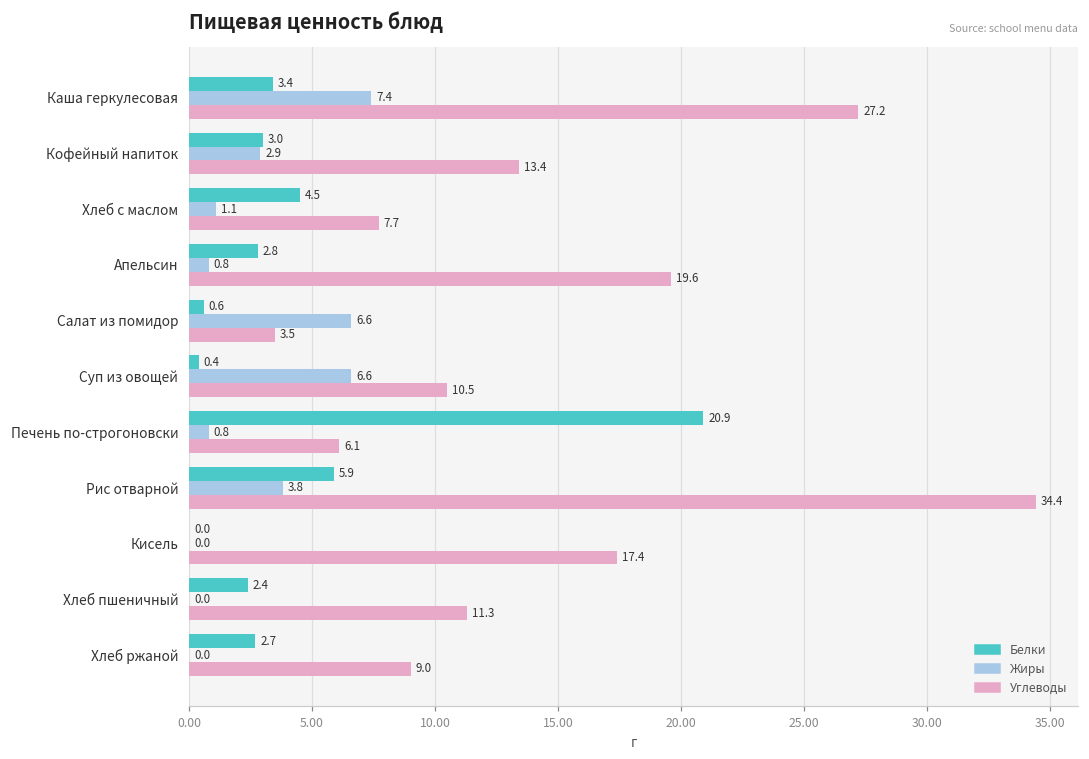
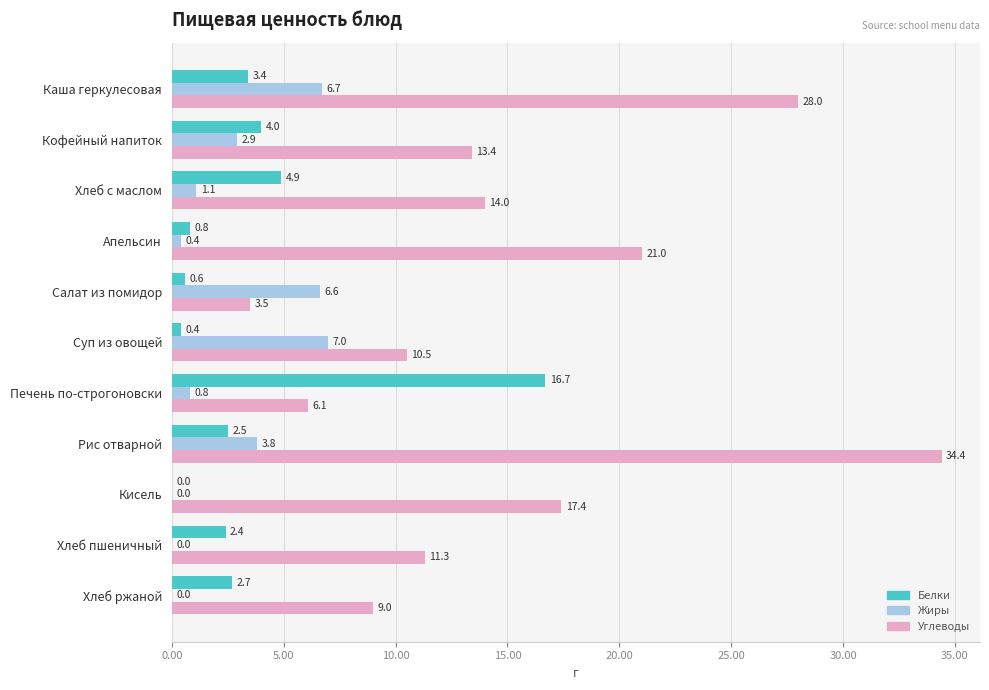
  {
    "Белки": {
      "Каша геркулесовая": 3.4,
-     "Кофейный напиток": 3.0,
-     "Хлеб с маслом": 4.5,
-     "Апельсин": 2.8,
+     "Кофейный напиток": 4.0,
+     "Хлеб с маслом": 4.9,
+     "Апельсин": 0.8,
      "Салат из помидор": 0.6,
      "Суп из овощей": 0.4,
-     "Печень по-строгоновски": 20.9,
-     "Рис отварной": 5.9,
+     "Печень по-строгоновски": 16.7,
+     "Рис отварной": 2.5,
      "Кисель": 0.0,
      "Хлеб пшеничный": 2.4,
      "Хлеб ржаной": 2.7
    },
    "Жиры": {
-     "Каша геркулесовая": 7.4,
+     "Каша геркулесовая": 6.7,
      "Кофейный напиток": 2.9,
      "Хлеб с маслом": 1.1,
-     "Апельсин": 0.8,
+     "Апельсин": 0.4,
      "Салат из помидор": 6.6,
-     "Суп из овощей": 6.6,
+     "Суп из овощей": 7.0,
      "Печень по-строгоновски": 0.8,
      "Рис отварной": 3.8,
      "Кисель": 0.0,
      "Хлеб пшеничный": 0.0,
      "Хлеб ржаной": 0.0
    },
    "Углеводы": {
-     "Каша геркулесовая": 27.2,
+     "Каша геркулесовая": 28.0,
      "Кофейный напиток": 13.4,
-     "Хлеб с маслом": 7.7,
-     "Апельсин": 19.6,
+     "Хлеб с маслом": 14.0,
+     "Апельсин": 21.0,
      "Салат из помидор": 3.5,
      "Суп из овощей": 10.5,
      "Печень по-строгоновски": 6.1,
      "Рис отварной": 34.4,
      "Кисель": 17.4,
      "Хлеб пшеничный": 11.3,
      "Хлеб ржаной": 9.0
    }
  }
